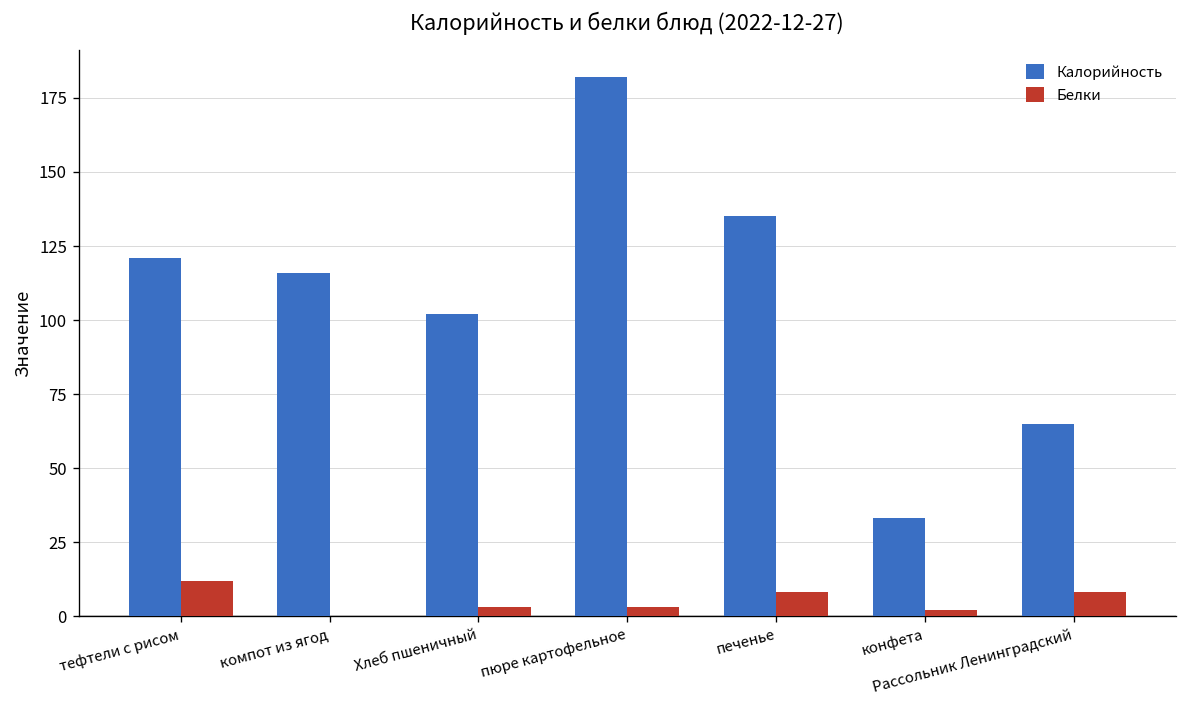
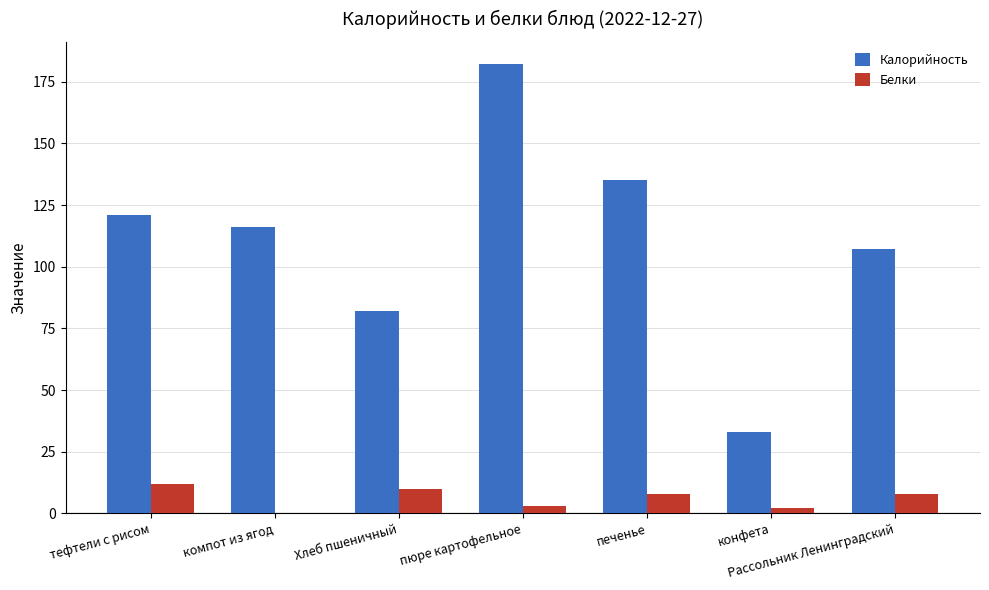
  {
    "Калорийность": {
      "тефтели с рисом": 121,
      "компот из ягод": 116,
-     "Хлеб пшеничный": 102,
+     "Хлеб пшеничный": 82,
      "пюре картофельное": 182,
      "печенье": 135,
      "конфета": 33,
-     "Рассольник Ленинградский": 65
+     "Рассольник Ленинградский": 107
    },
    "Белки": {
      "тефтели с рисом": 12,
      "компот из ягод": 0,
-     "Хлеб пшеничный": 3,
+     "Хлеб пшеничный": 10,
      "пюре картофельное": 3,
      "печенье": 8,
      "конфета": 2,
      "Рассольник Ленинградский": 8
    }
  }
